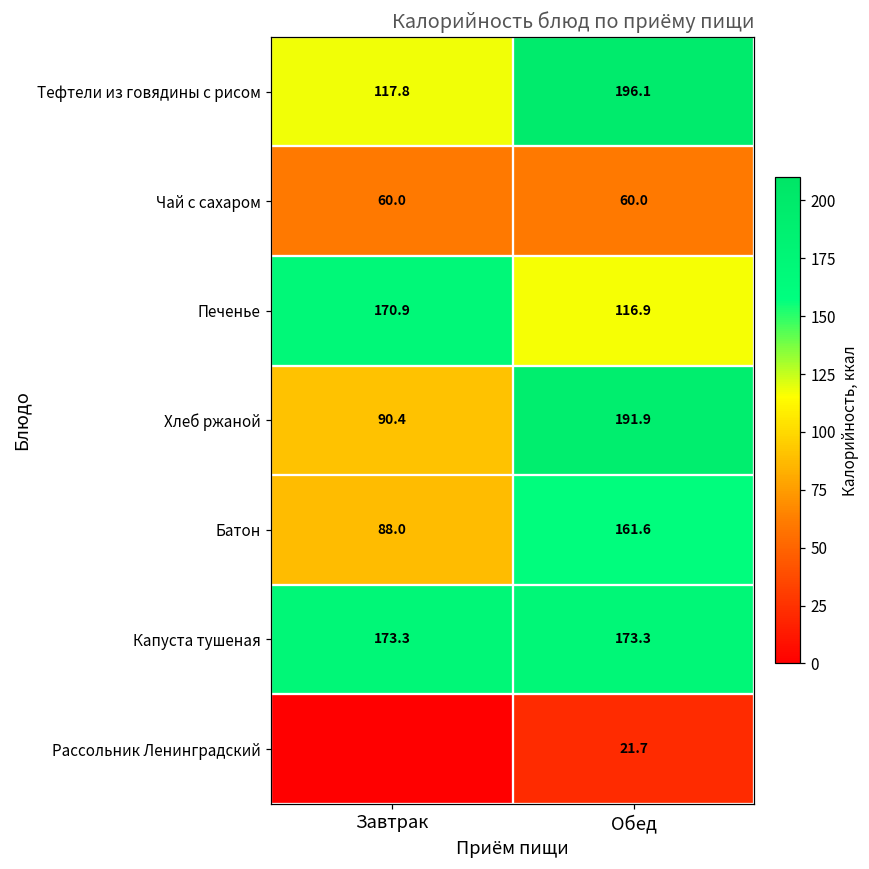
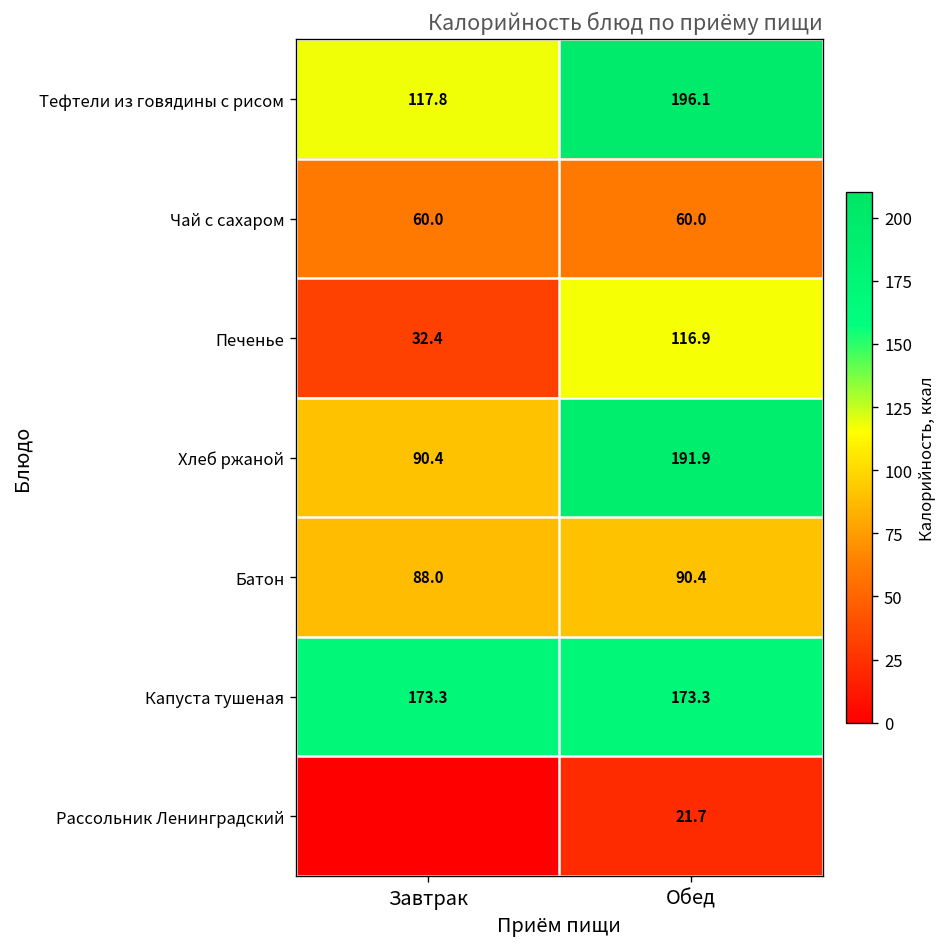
  {
    "Тефтели из говядины с рисом": {
      "Завтрак": 117.8,
      "Обед": 196.1
    },
    "Чай с сахаром": {
      "Завтрак": 60.0,
      "Обед": 60.0
    },
    "Печенье": {
-     "Завтрак": 170.9,
+     "Завтрак": 32.4,
      "Обед": 116.9
    },
    "Хлеб ржаной": {
      "Завтрак": 90.4,
      "Обед": 191.9
    },
    "Батон": {
      "Завтрак": 88.0,
-     "Обед": 161.6
+     "Обед": 90.4
    },
    "Капуста тушеная": {
      "Завтрак": 173.3,
      "Обед": 173.3
    },
    "Рассольник Ленинградский": {
      "Обед": 21.7
    }
  }
